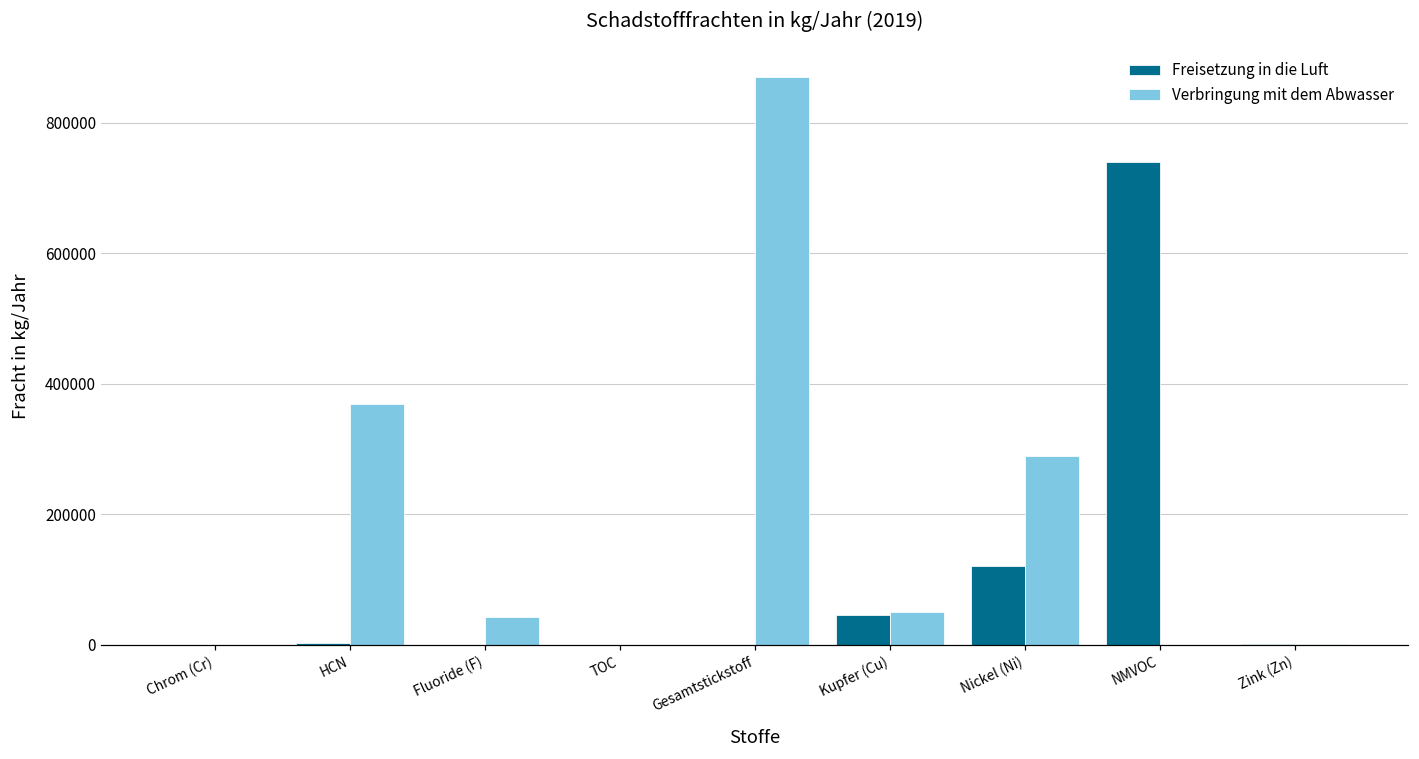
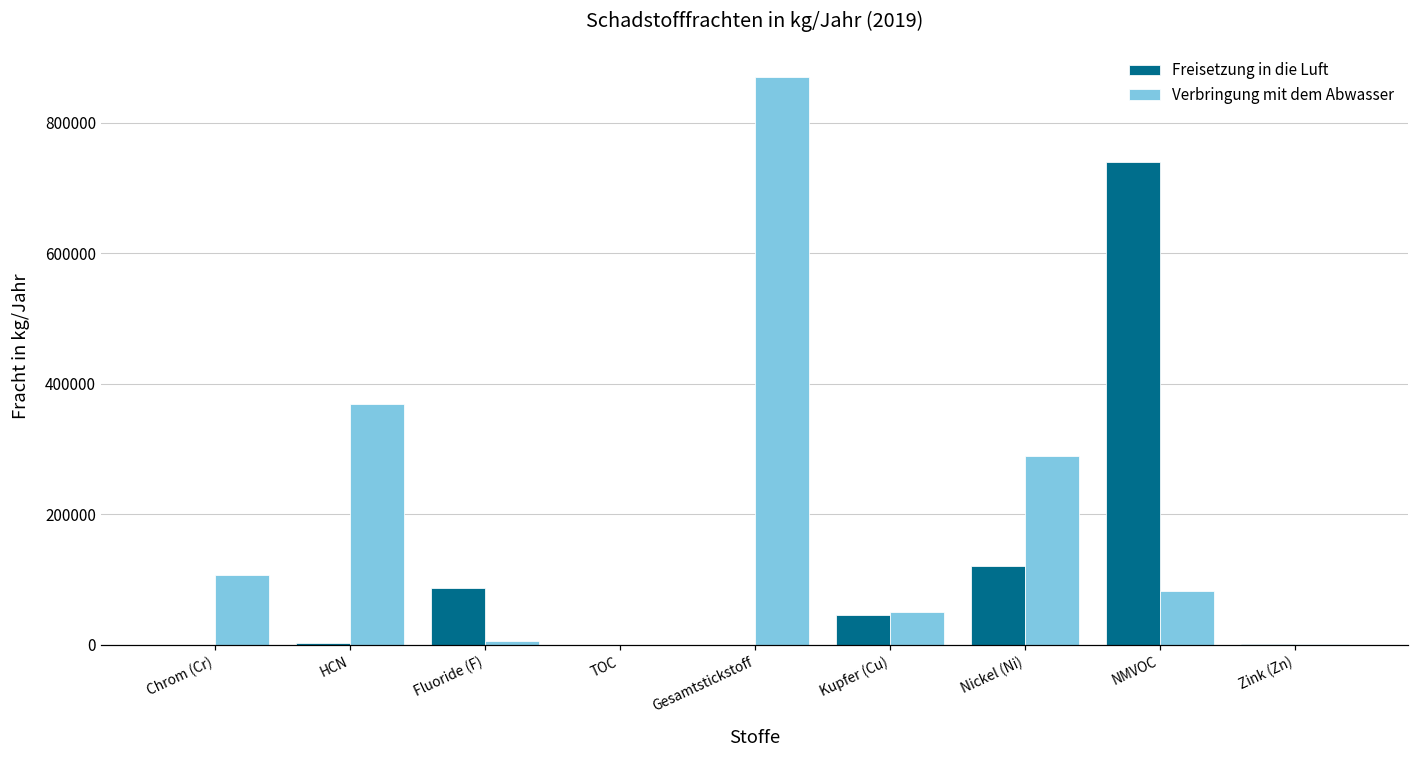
  {
    "Freisetzung in die Luft": {
      "Chrom (Cr)": 0,
-     "Fluoride (F)": 0,
+     "Fluoride (F)": 90000,
      "TOC": 0,
      "Gesamtstickstoff": 0,
      "Kupfer (Cu)": 50000,
      "Nickel (Ni)": 120000,
      "NMVOC": 740000
    },
    "Verbringung mit dem Abwasser": {
-     "Chrom (Cr)": 0,
+     "Chrom (Cr)": 110000,
      "HCN": 370000,
-     "Fluoride (F)": 40000,
+     "Fluoride (F)": 0,
      "TOC": 0,
      "Gesamtstickstoff": 870000,
      "Kupfer (Cu)": 50000,
      "Nickel (Ni)": 290000,
-     "NMVOC": 0
+     "NMVOC": 80000
    }
  }
